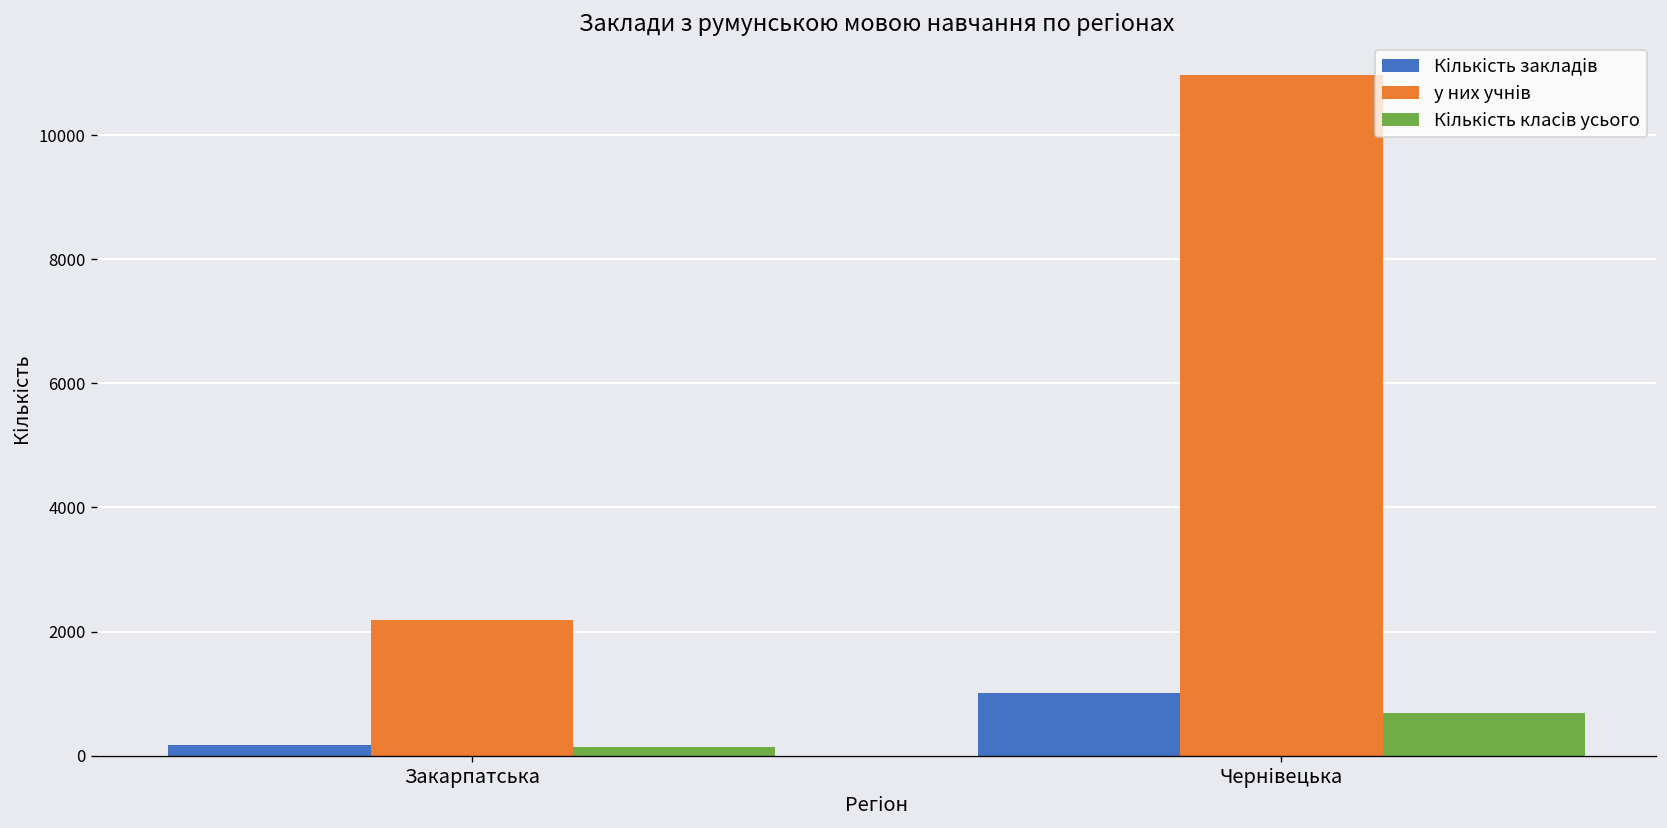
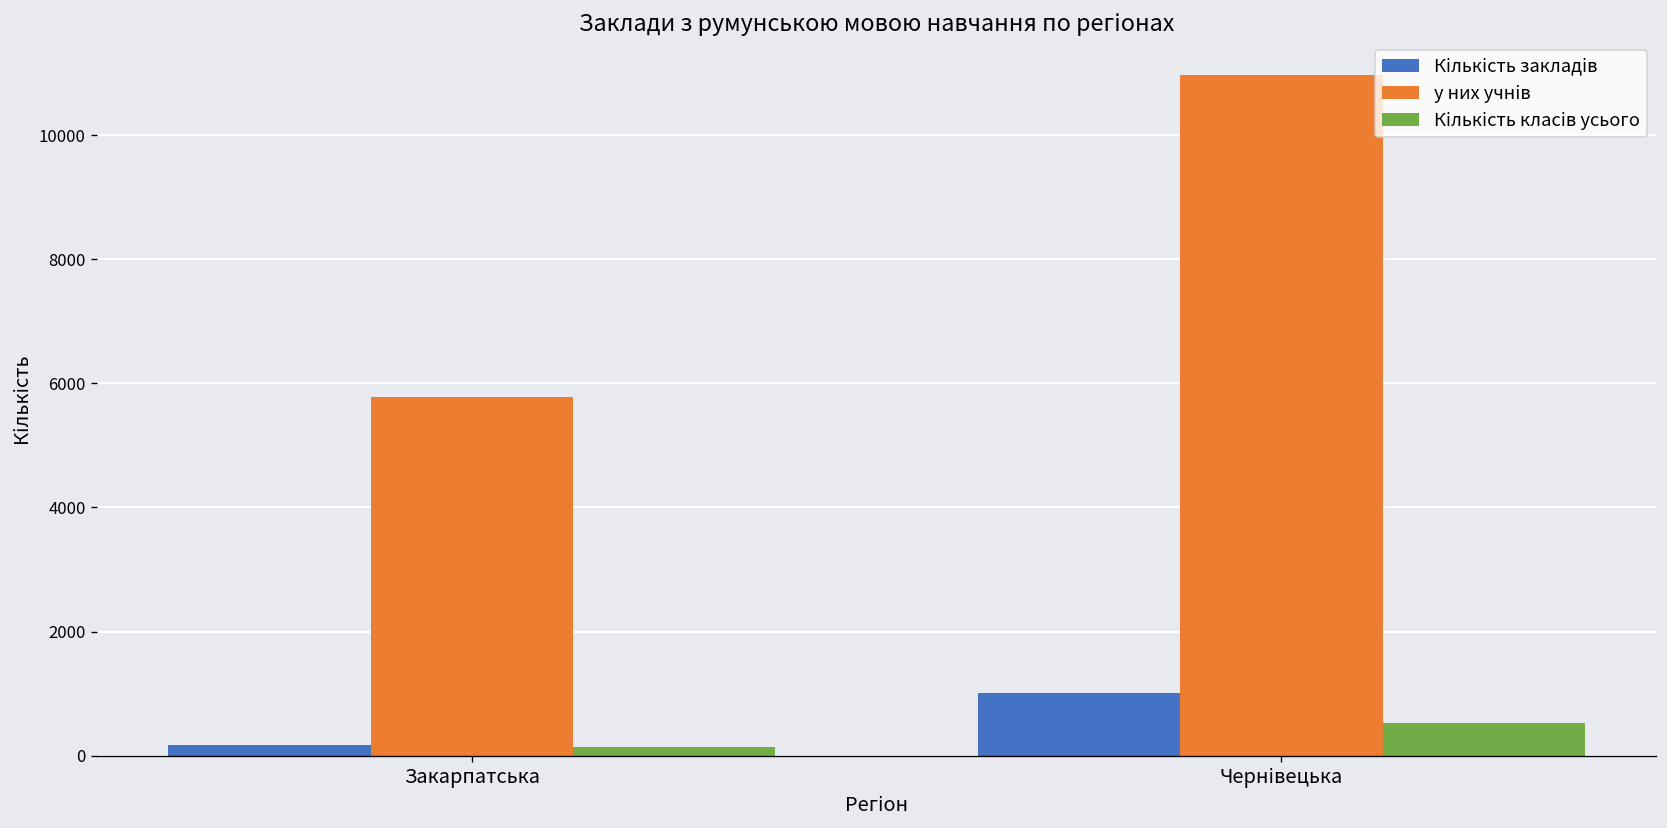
  {
    "Кількість закладів": {
      "Закарпатська": 200,
      "Чернівецька": 1000
    },
    "у них учнів": {
-     "Закарпатська": 2200,
+     "Закарпатська": 5800,
      "Чернівецька": 11000
    },
    "Кількість класів усього": {
      "Закарпатська": 100,
-     "Чернівецька": 700
+     "Чернівецька": 500
    }
  }
